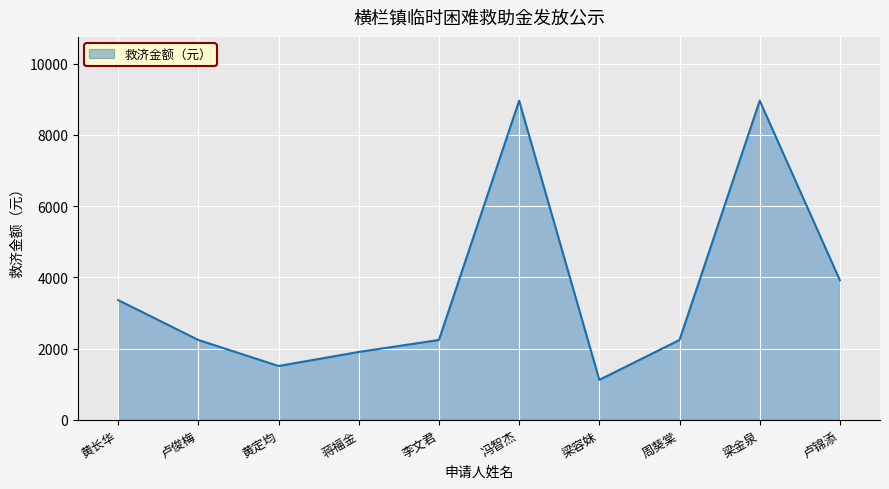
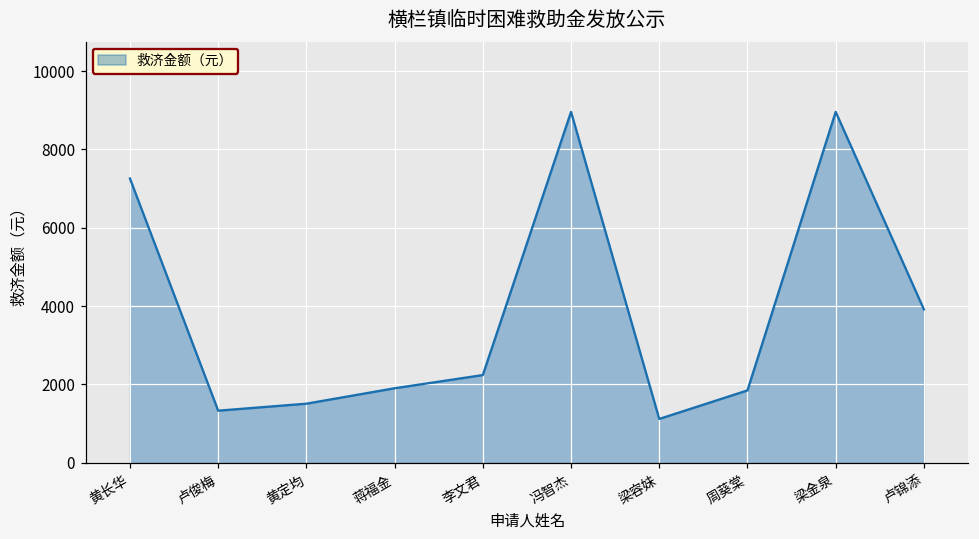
  {
-   "黄长华": 3400,
-   "卢俊梅": 2200,
+   "黄长华": 7300,
+   "卢俊梅": 1300,
    "黄定均": 1500,
    "蒋福金": 1900,
    "李文君": 2200,
    "冯智杰": 9000,
    "梁容妹": 1100,
-   "周葵棠": 2200,
+   "周葵棠": 1800,
    "梁金泉": 9000,
    "卢锦添": 3900
  }
